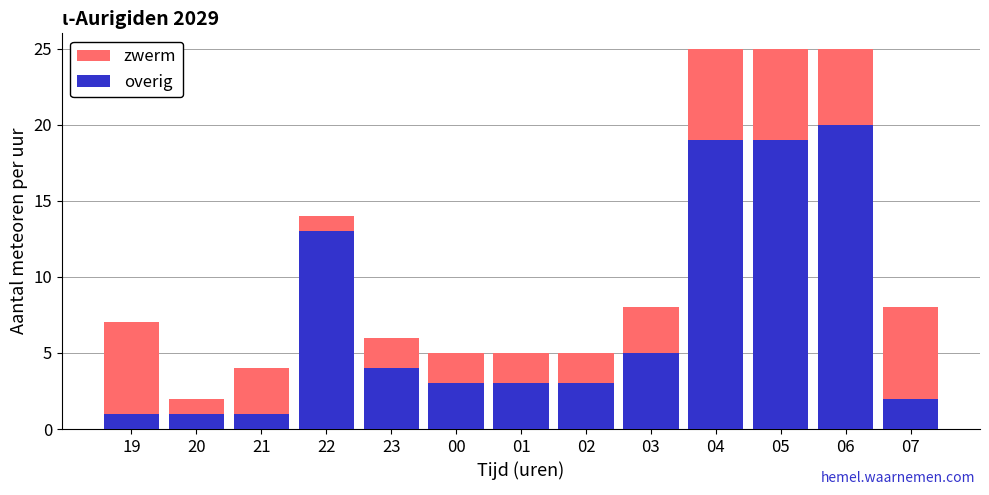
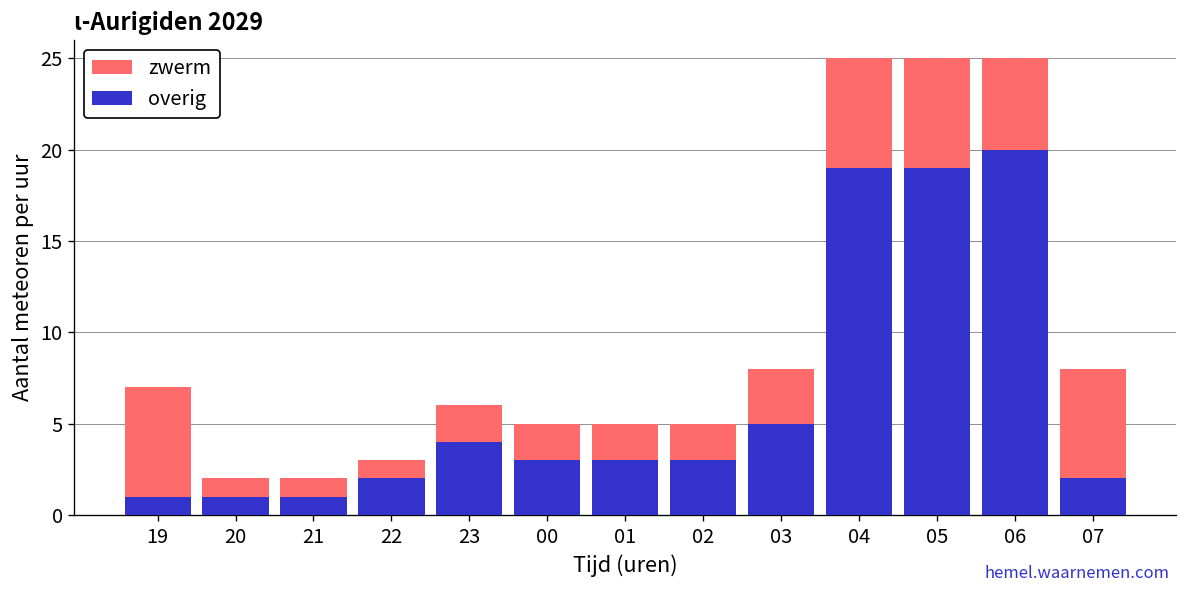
  {
    "overig": {
      "19": 1,
      "20": 1,
      "21": 1,
-     "22": 13,
+     "22": 2,
      "23": 4,
      "00": 3,
      "01": 3,
      "02": 3,
      "03": 5,
      "04": 19,
      "05": 19,
      "06": 20,
      "07": 2
    },
    "zwerm": {
      "19": 6,
      "20": 1,
-     "21": 3,
+     "21": 1,
      "22": 1,
      "23": 2,
      "00": 2,
      "01": 2,
      "02": 2,
      "03": 3,
      "04": 6,
      "05": 6,
      "06": 5,
      "07": 6
    }
  }
